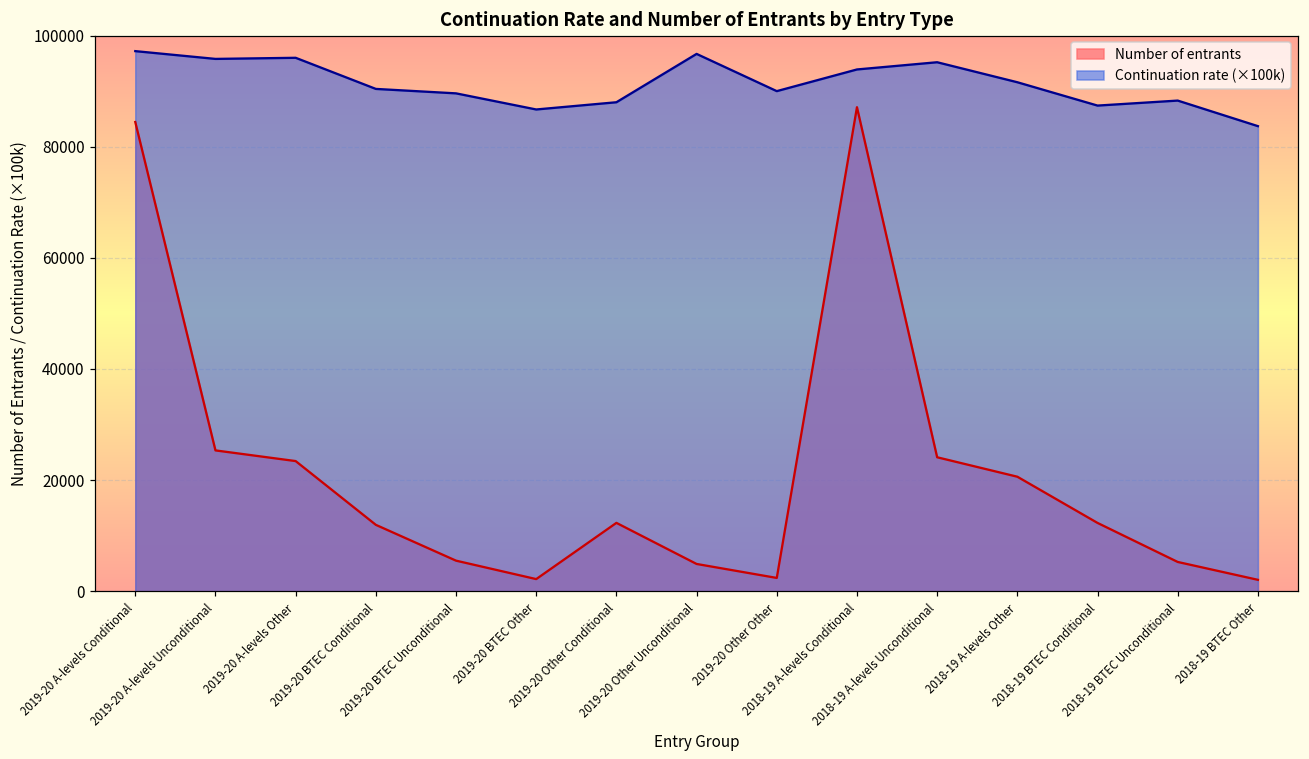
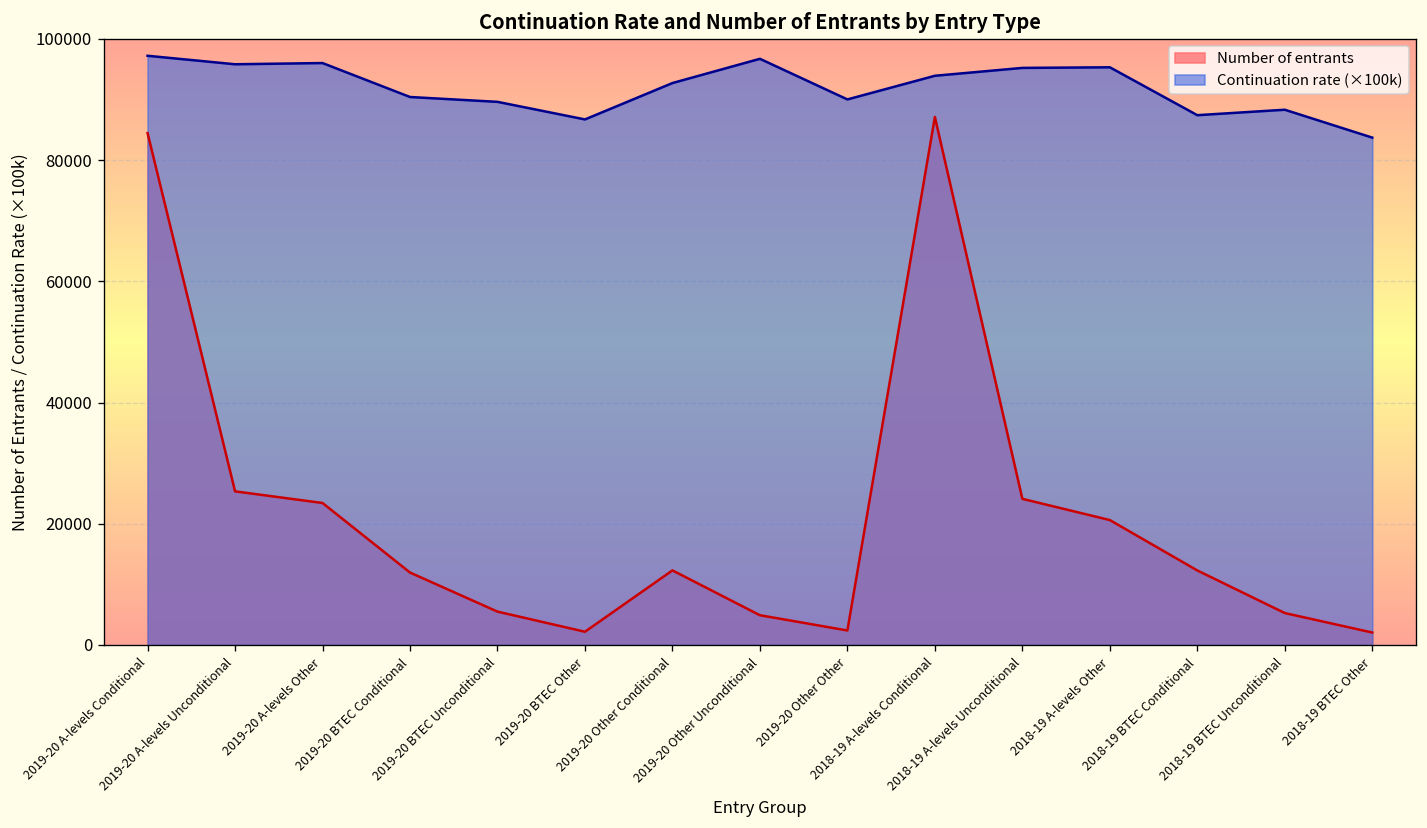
  {
    "Number of entrants": {
      "2019-20 A-levels Conditional": 84000,
      "2019-20 A-levels Unconditional": 25000,
      "2019-20 A-levels Other": 23000,
      "2019-20 BTEC Conditional": 12000,
      "2019-20 BTEC Unconditional": 6000,
      "2019-20 BTEC Other": 2000,
      "2019-20 Other Conditional": 12000,
      "2019-20 Other Unconditional": 5000,
      "2019-20 Other Other": 2000,
      "2018-19 A-levels Conditional": 87000,
      "2018-19 A-levels Unconditional": 24000,
      "2018-19 A-levels Other": 21000,
      "2018-19 BTEC Conditional": 12000,
      "2018-19 BTEC Unconditional": 5000,
      "2018-19 BTEC Other": 2000
    },
    "Continuation rate (×100k)": {
      "2019-20 A-levels Conditional": 97000,
      "2019-20 A-levels Unconditional": 96000,
      "2019-20 A-levels Other": 96000,
      "2019-20 BTEC Conditional": 90000,
      "2019-20 BTEC Unconditional": 90000,
      "2019-20 BTEC Other": 87000,
-     "2019-20 Other Conditional": 88000,
+     "2019-20 Other Conditional": 93000,
      "2019-20 Other Unconditional": 97000,
      "2019-20 Other Other": 90000,
      "2018-19 A-levels Conditional": 94000,
      "2018-19 A-levels Unconditional": 95000,
-     "2018-19 A-levels Other": 92000,
+     "2018-19 A-levels Other": 95000,
      "2018-19 BTEC Conditional": 87000,
      "2018-19 BTEC Unconditional": 88000,
      "2018-19 BTEC Other": 84000
    }
  }
